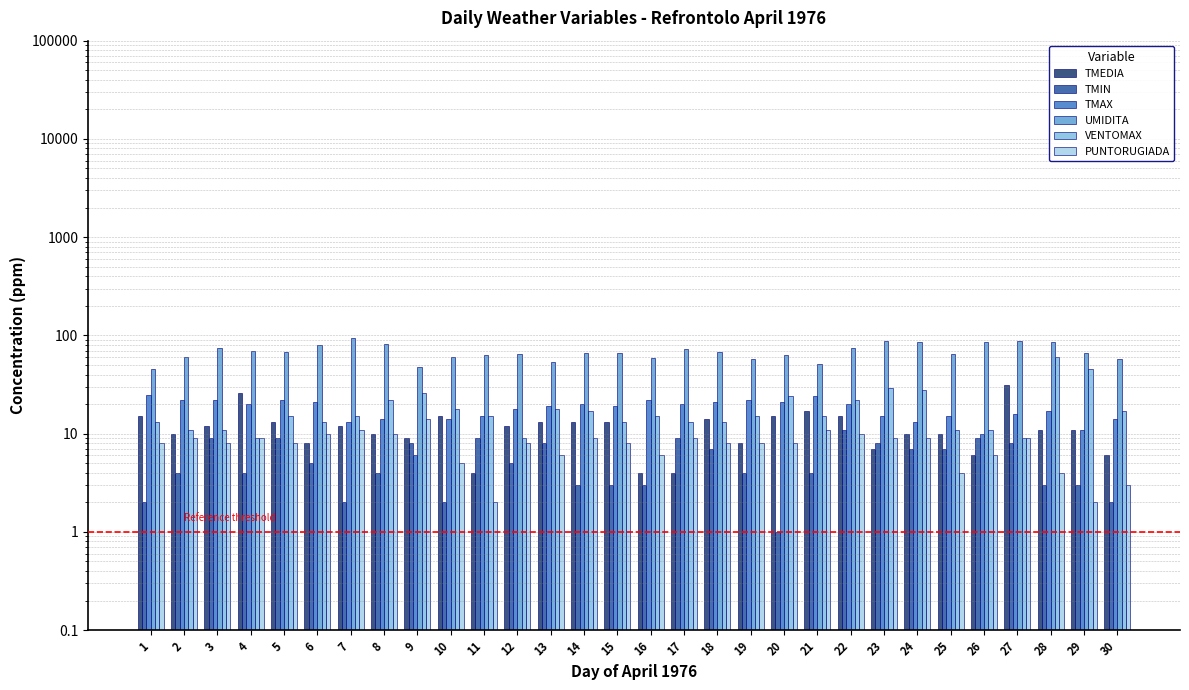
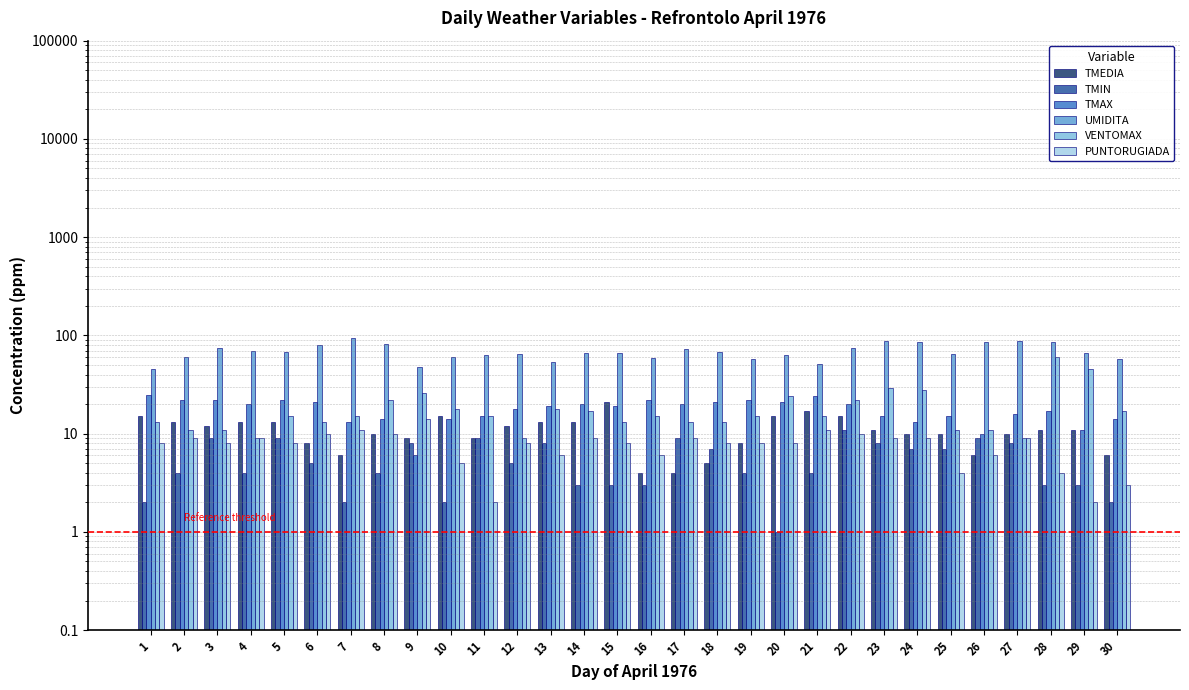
  {
    "TMEDIA": {
      "1": 15,
-     "2": 10,
+     "2": 13,
      "3": 12,
-     "4": 26,
+     "4": 13,
      "5": 13,
      "6": 8,
-     "7": 12,
+     "7": 6,
      "8": 10,
      "9": 9,
      "10": 15,
-     "11": 4,
+     "11": 9,
      "12": 12,
      "13": 13,
      "14": 13,
-     "15": 13,
+     "15": 21,
      "16": 4,
      "17": 4,
-     "18": 14,
+     "18": 5,
      "19": 8,
      "20": 15,
      "21": 17,
      "22": 15,
-     "23": 7,
+     "23": 11,
      "24": 10,
      "25": 10,
      "26": 6,
-     "27": 31,
+     "27": 10,
      "28": 11,
      "29": 11,
      "30": 6
    }
  }
